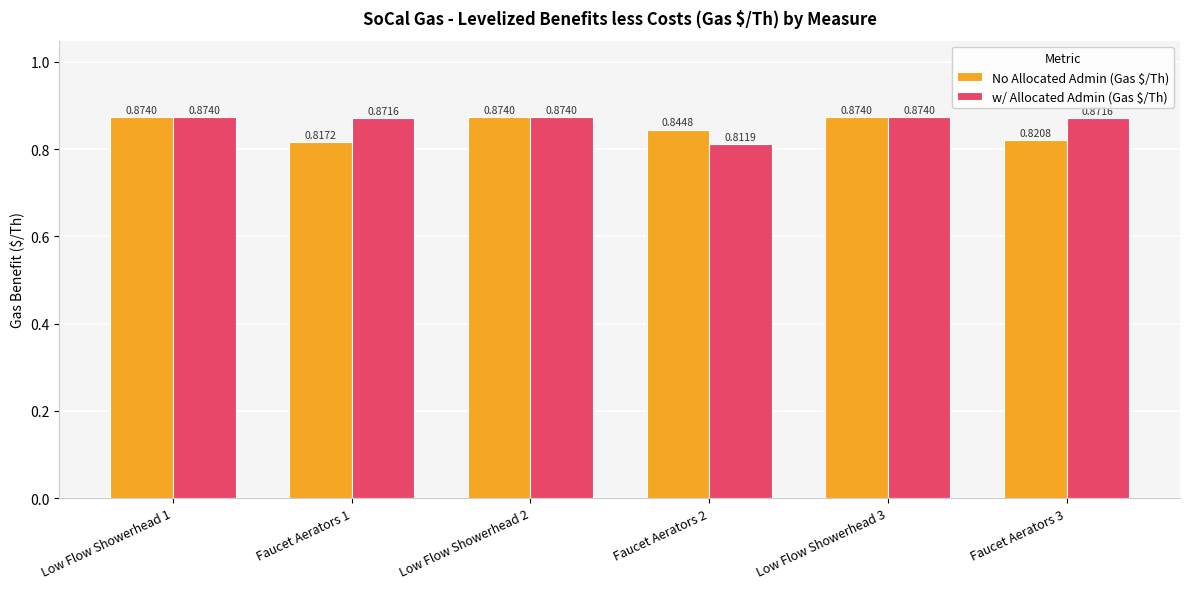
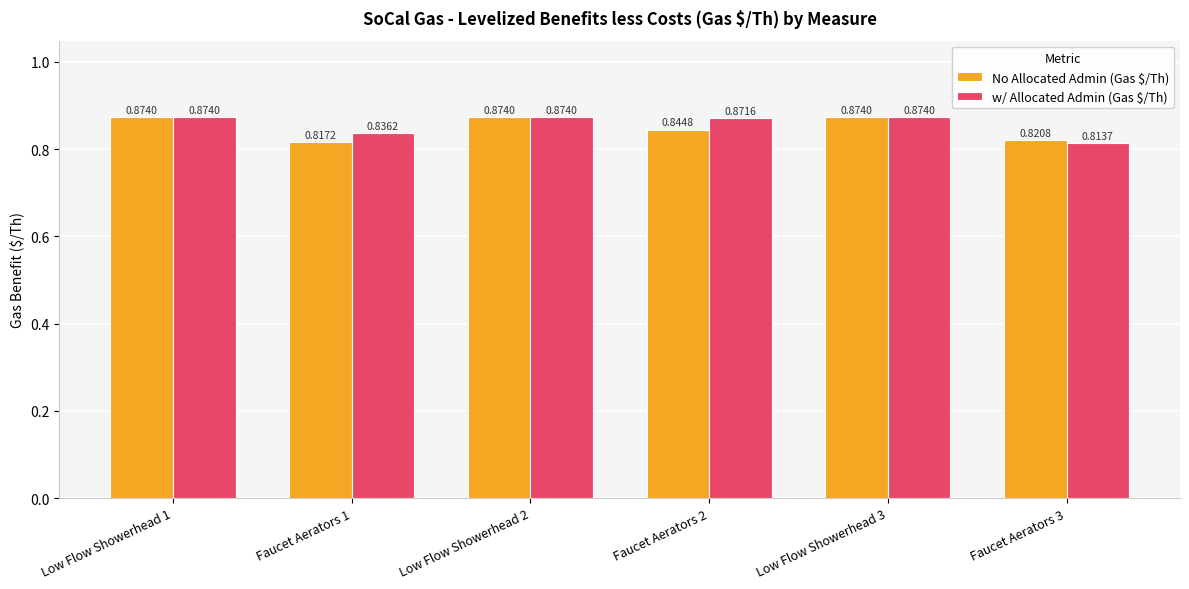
  {
    "No Allocated Admin (Gas $/Th)": {
      "Low Flow Showerhead 1": 0.8740,
      "Faucet Aerators 1": 0.8172,
      "Low Flow Showerhead 2": 0.8740,
      "Faucet Aerators 2": 0.8448,
      "Low Flow Showerhead 3": 0.8740,
      "Faucet Aerators 3": 0.8208
    },
    "w/ Allocated Admin (Gas $/Th)": {
      "Low Flow Showerhead 1": 0.8740,
-     "Faucet Aerators 1": 0.8716,
+     "Faucet Aerators 1": 0.8362,
      "Low Flow Showerhead 2": 0.8740,
-     "Faucet Aerators 2": 0.8119,
+     "Faucet Aerators 2": 0.8716,
      "Low Flow Showerhead 3": 0.8740,
-     "Faucet Aerators 3": 0.87
+     "Faucet Aerators 3": 0.81
    }
  }
